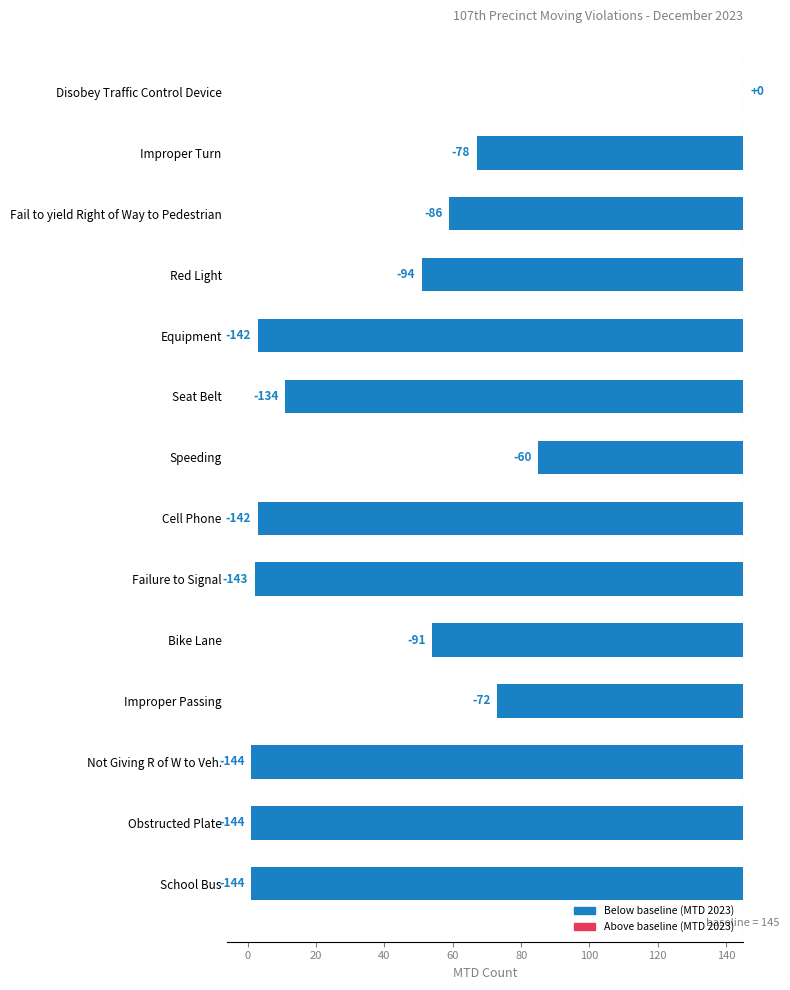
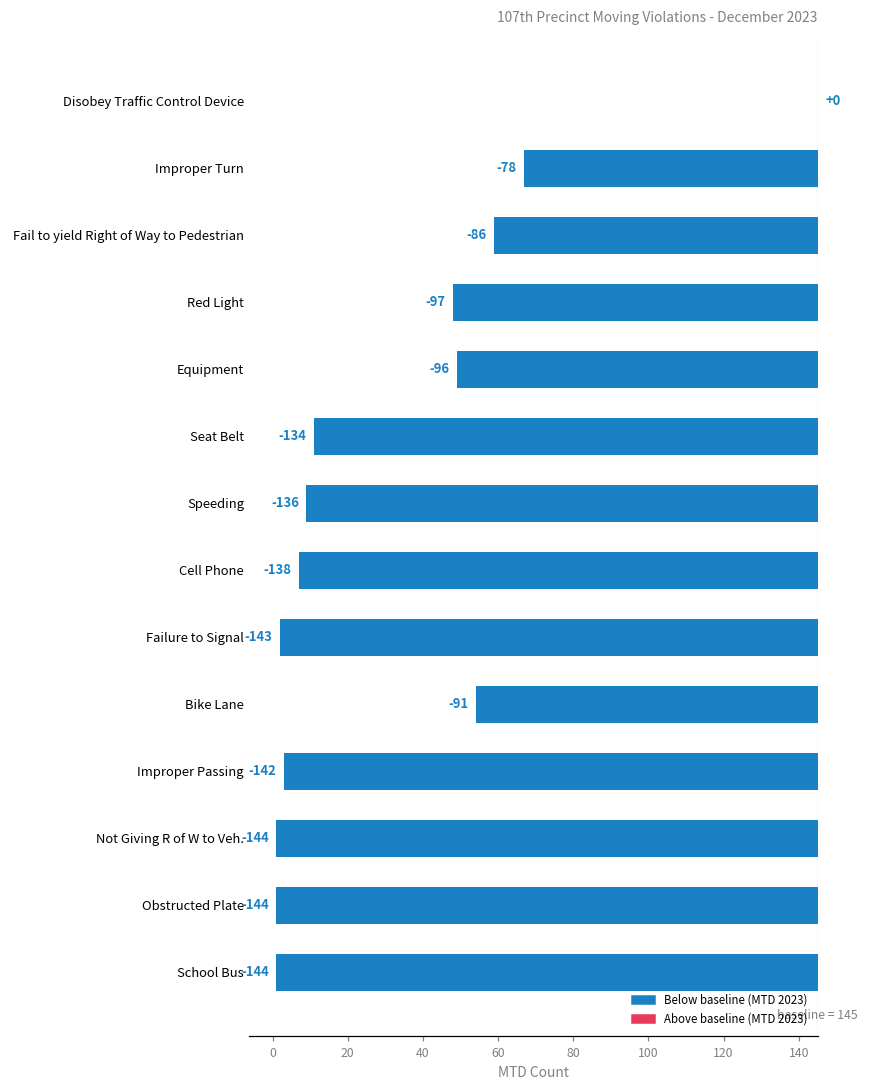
  {
    "Disobey Traffic Control Device": "+0",
    "Improper Turn": "-78",
    "Fail to yield Right of Way to Pedestrian": "-86",
-   "Red Light": "-94",
-   "Equipment": "-142",
+   "Red Light": "-97",
+   "Equipment": "-96",
    "Seat Belt": "-134",
-   "Speeding": "-60",
-   "Cell Phone": "-142",
+   "Speeding": "-136",
+   "Cell Phone": "-138",
    "Failure to Signal": "-143",
    "Bike Lane": "-91",
-   "Improper Passing": "-72",
+   "Improper Passing": "-142",
    "Not Giving R of W to Veh.": "-144",
    "Obstructed Plate": "-144",
    "School Bus": "-144"
  }
